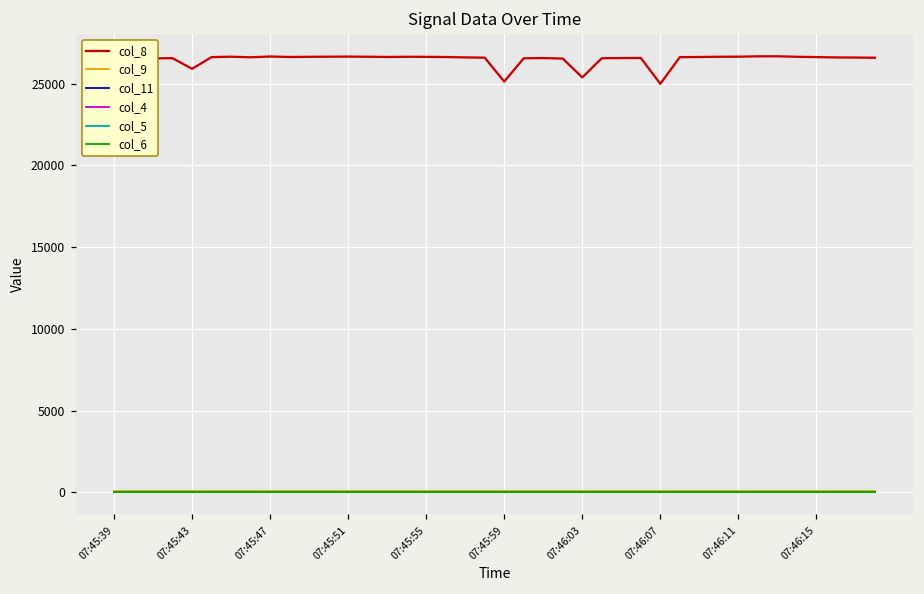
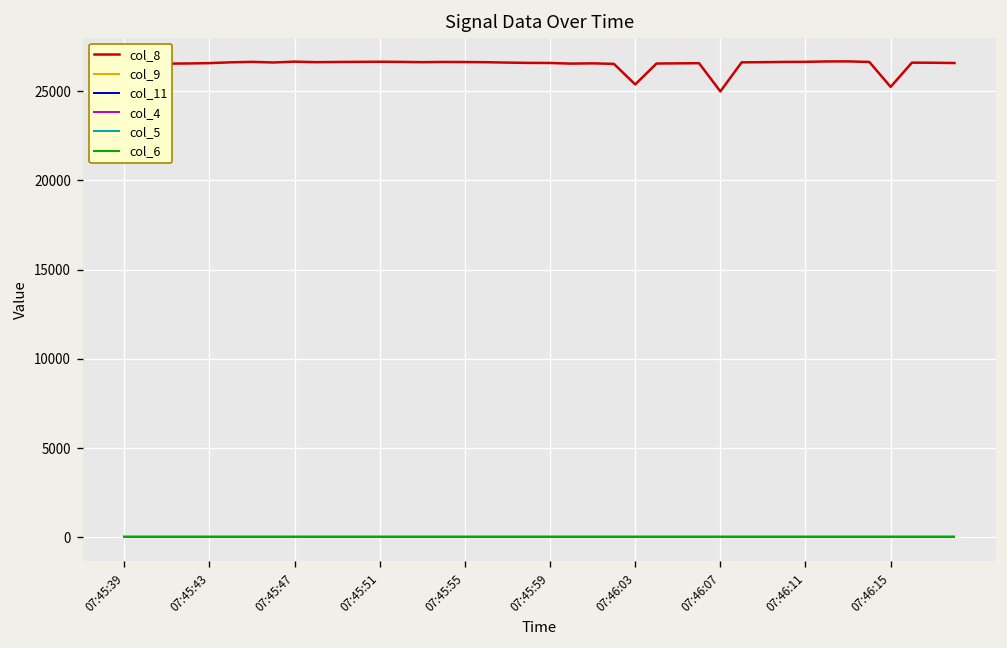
  {
    "col_8": {
-     "07:45:43": 25900,
+     "07:45:43": 26600,
      "07:45:47": 26700,
      "07:45:51": 26600,
      "07:45:55": 26600,
-     "07:45:59": 25100,
+     "07:45:59": 26600,
      "07:46:03": 25400,
      "07:46:07": 25000,
      "07:46:11": 26600,
-     "07:46:15": 26600
+     "07:46:15": 25200
    }
  }
